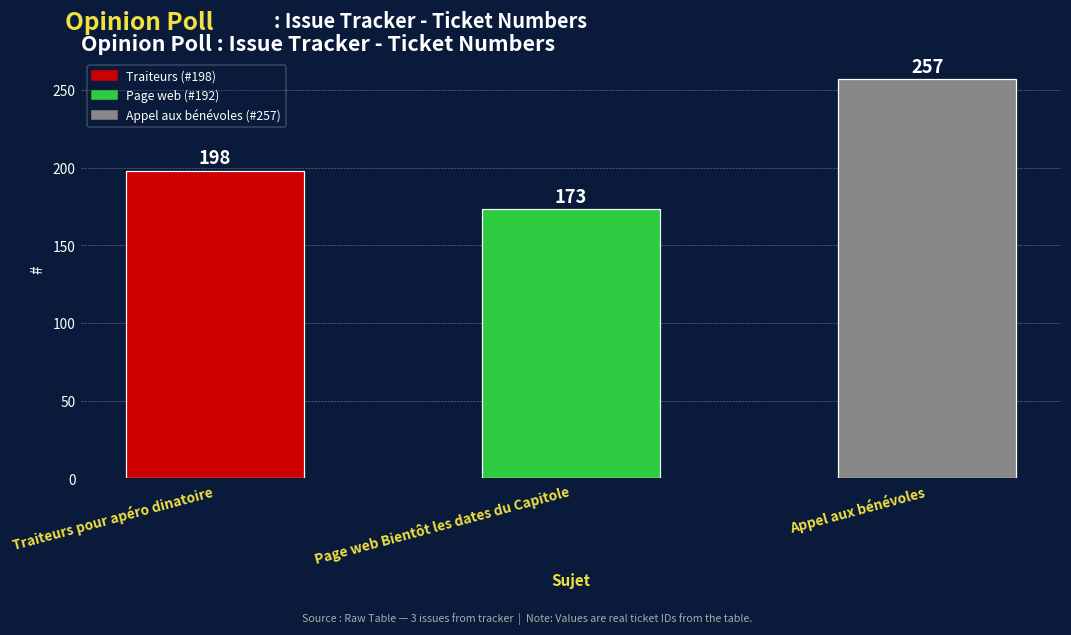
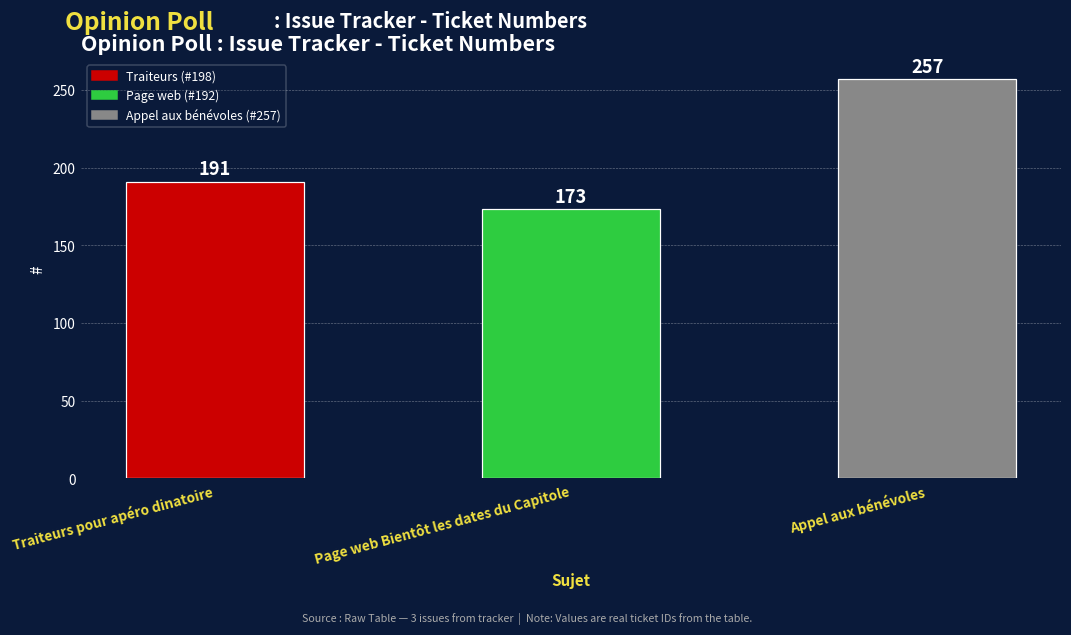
  {
-   "Traiteurs pour apéro dinatoire": 198,
+   "Traiteurs pour apéro dinatoire": 191,
    "Page web Bientôt les dates du Capitole": 173,
    "Appel aux bénévoles": 257
  }
